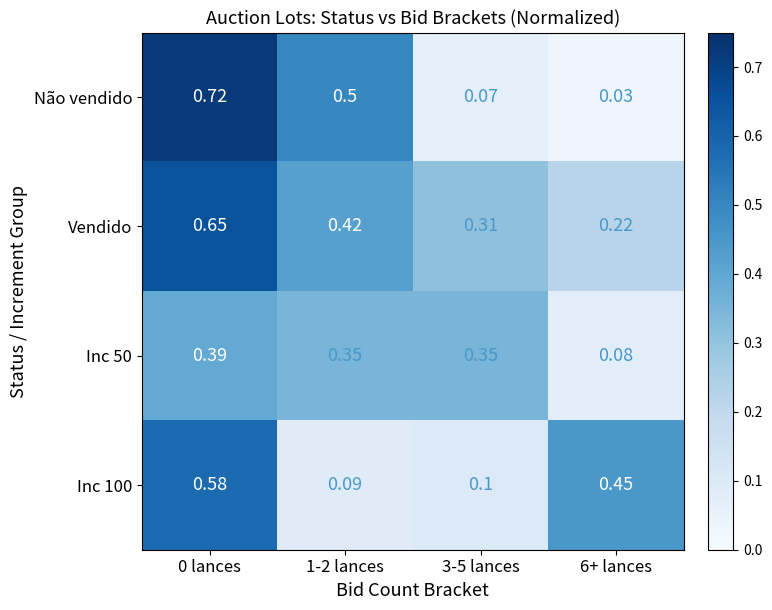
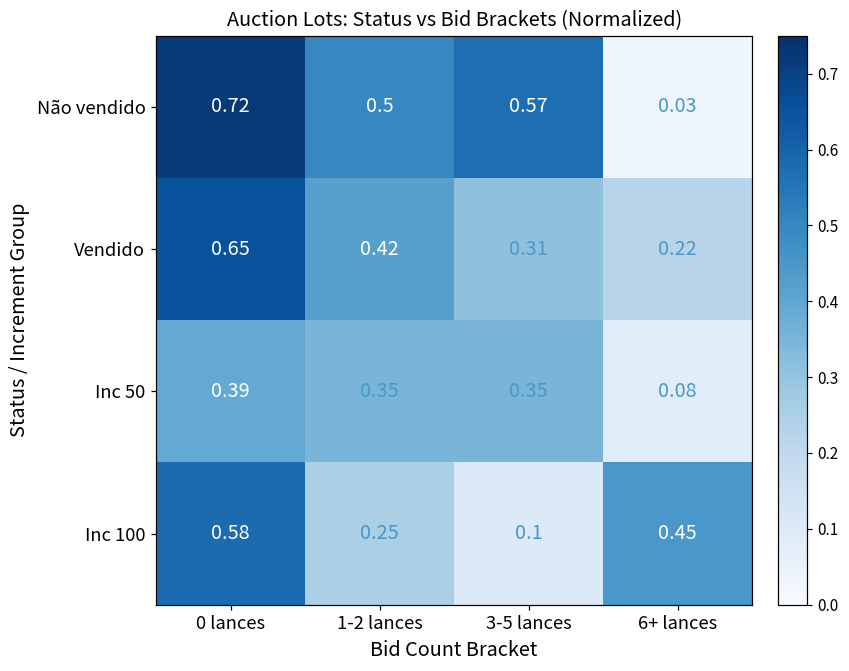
  {
    "Não vendido": {
      "0 lances": 0.72,
      "1-2 lances": 0.5,
-     "3-5 lances": 0.07,
+     "3-5 lances": 0.57,
      "6+ lances": 0.03
    },
    "Vendido": {
      "0 lances": 0.65,
      "1-2 lances": 0.42,
      "3-5 lances": 0.31,
      "6+ lances": 0.22
    },
    "Inc 50": {
      "0 lances": 0.39,
      "6+ lances": 0.08
    },
    "Inc 100": {
      "0 lances": 0.58,
-     "1-2 lances": 0.09,
+     "1-2 lances": 0.25,
      "3-5 lances": 0.1,
      "6+ lances": 0.45
    }
  }
